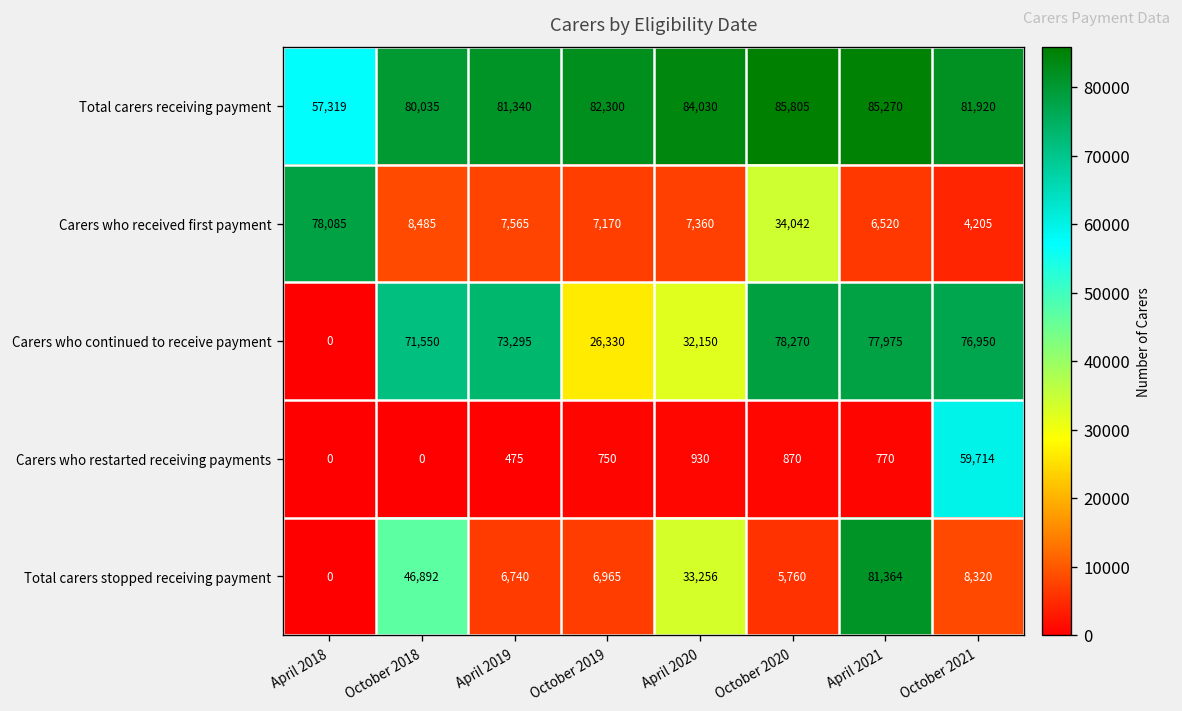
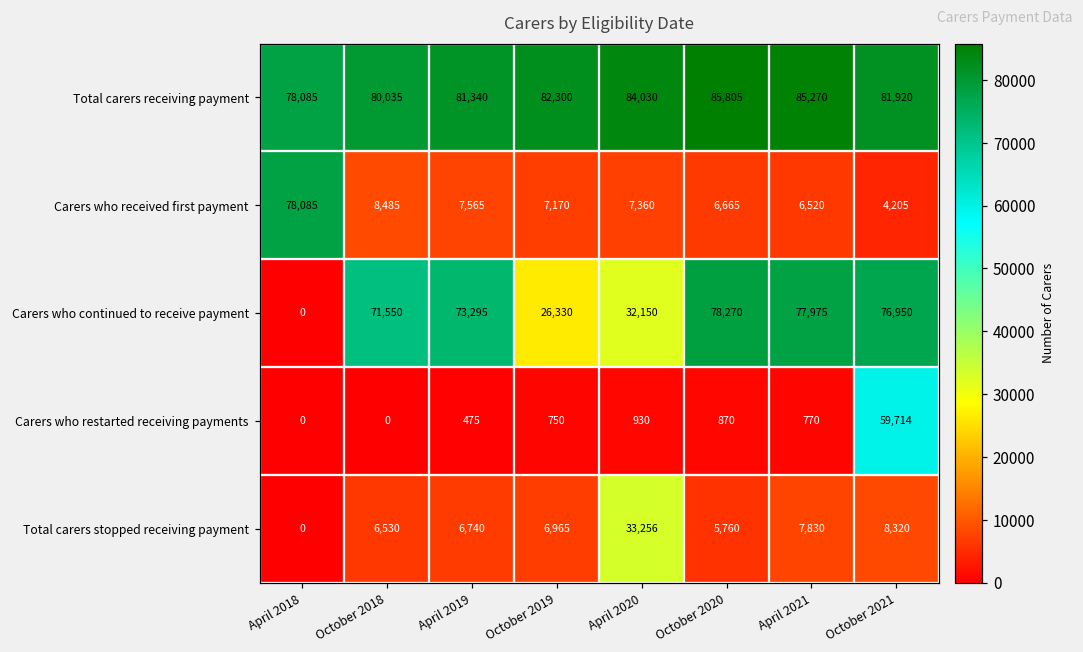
  {
    "Total carers receiving payment": {
-     "April 2018": "57,319",
+     "April 2018": "78,085",
      "October 2018": "80,035",
      "April 2019": "81,340",
      "October 2019": "82,300",
      "April 2020": "84,030",
      "October 2020": "85,805",
      "April 2021": "85,270",
      "October 2021": "81,920"
    },
    "Carers who received first payment": {
      "April 2018": "78,085",
      "October 2018": "8,485",
      "April 2019": "7,565",
      "October 2019": "7,170",
      "April 2020": "7,360",
-     "October 2020": "34,042",
+     "October 2020": "6,665",
      "April 2021": "6,520",
      "October 2021": "4,205"
    },
    "Carers who continued to receive payment": {
      "April 2018": "0",
      "October 2018": "71,550",
      "April 2019": "73,295",
      "October 2019": "26,330",
      "April 2020": "32,150",
      "October 2020": "78,270",
      "April 2021": "77,975",
      "October 2021": "76,950"
    },
    "Carers who restarted receiving payments": {
      "April 2018": "0",
      "October 2018": "0",
      "April 2019": "475",
      "October 2019": "750",
      "April 2020": "930",
      "October 2020": "870",
      "April 2021": "770",
      "October 2021": "59,714"
    },
    "Total carers stopped receiving payment": {
      "April 2018": "0",
-     "October 2018": "46,892",
+     "October 2018": "6,530",
      "April 2019": "6,740",
      "October 2019": "6,965",
      "April 2020": "33,256",
      "October 2020": "5,760",
-     "April 2021": "81,364",
+     "April 2021": "7,830",
      "October 2021": "8,320"
    }
  }
